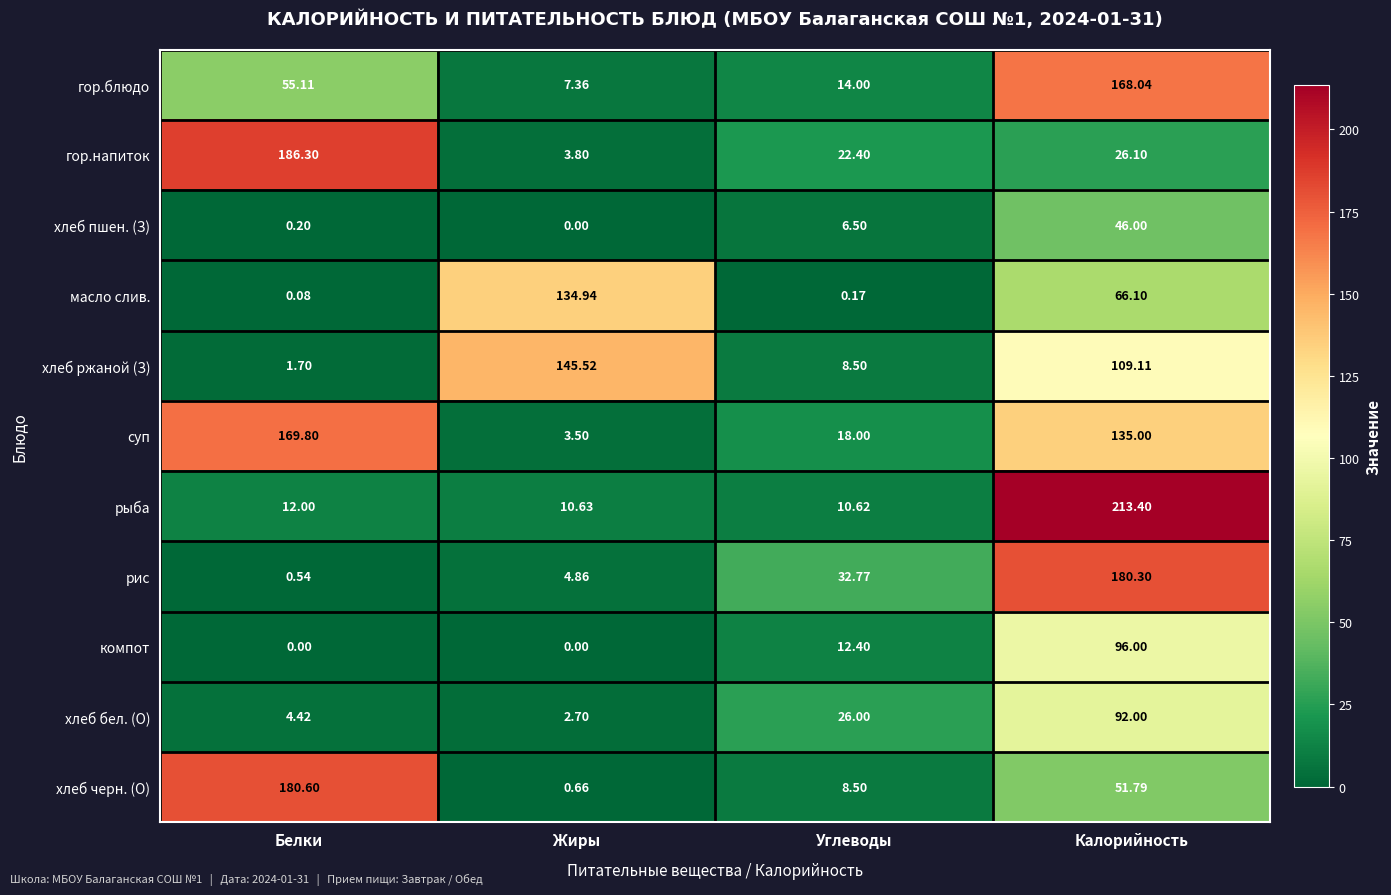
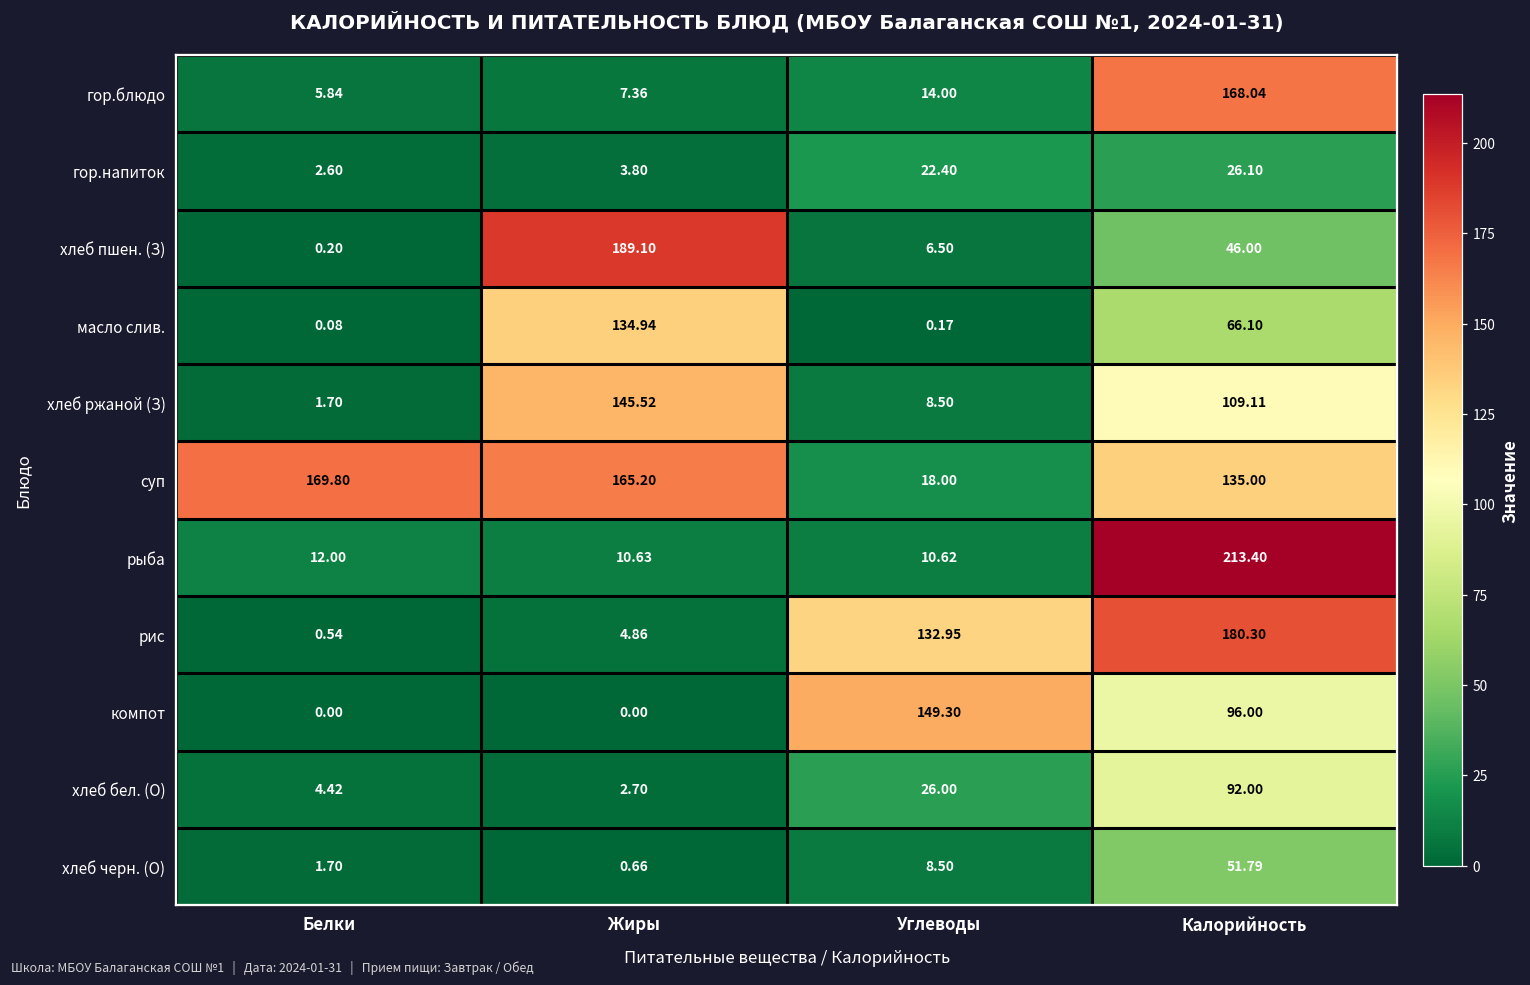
  {
    "гор.блюдо": {
-     "Белки": 55.11,
+     "Белки": 5.84,
      "Жиры": 7.36,
      "Углеводы": 14.00,
      "Калорийность": 168.04
    },
    "гор.напиток": {
-     "Белки": 186.30,
+     "Белки": 2.60,
      "Жиры": 3.80,
      "Углеводы": 22.40,
      "Калорийность": 26.10
    },
    "хлеб пшен. (З)": {
      "Белки": 0.20,
-     "Жиры": 0.00,
+     "Жиры": 189.10,
      "Углеводы": 6.50,
      "Калорийность": 46.00
    },
    "масло слив.": {
      "Белки": 0.08,
      "Жиры": 134.94,
      "Углеводы": 0.17,
      "Калорийность": 66.10
    },
    "хлеб ржаной (З)": {
      "Белки": 1.70,
      "Жиры": 145.52,
      "Углеводы": 8.50,
      "Калорийность": 109.11
    },
    "суп": {
      "Белки": 169.80,
-     "Жиры": 3.50,
+     "Жиры": 165.20,
      "Углеводы": 18.00,
      "Калорийность": 135.00
    },
    "рыба": {
      "Белки": 12.00,
      "Жиры": 10.63,
      "Углеводы": 10.62,
      "Калорийность": 213.40
    },
    "рис": {
      "Белки": 0.54,
      "Жиры": 4.86,
-     "Углеводы": 32.77,
+     "Углеводы": 132.95,
      "Калорийность": 180.30
    },
    "компот": {
      "Белки": 0.00,
      "Жиры": 0.00,
-     "Углеводы": 12.40,
+     "Углеводы": 149.30,
      "Калорийность": 96.00
    },
    "хлеб бел. (О)": {
      "Белки": 4.42,
      "Жиры": 2.70,
      "Углеводы": 26.00,
      "Калорийность": 92.00
    },
    "хлеб черн. (О)": {
-     "Белки": 180.60,
+     "Белки": 1.70,
      "Жиры": 0.66,
      "Углеводы": 8.50,
      "Калорийность": 51.79
    }
  }
